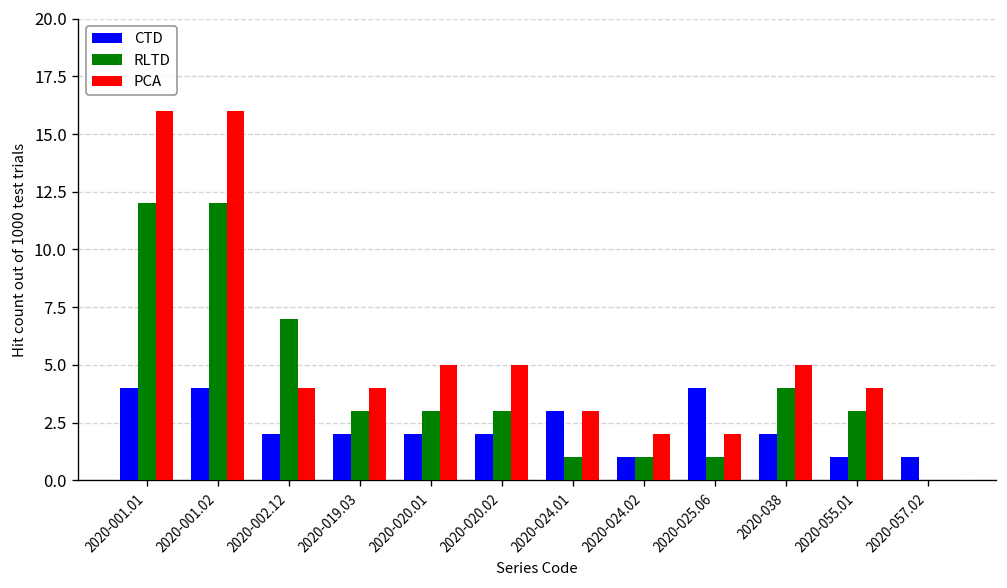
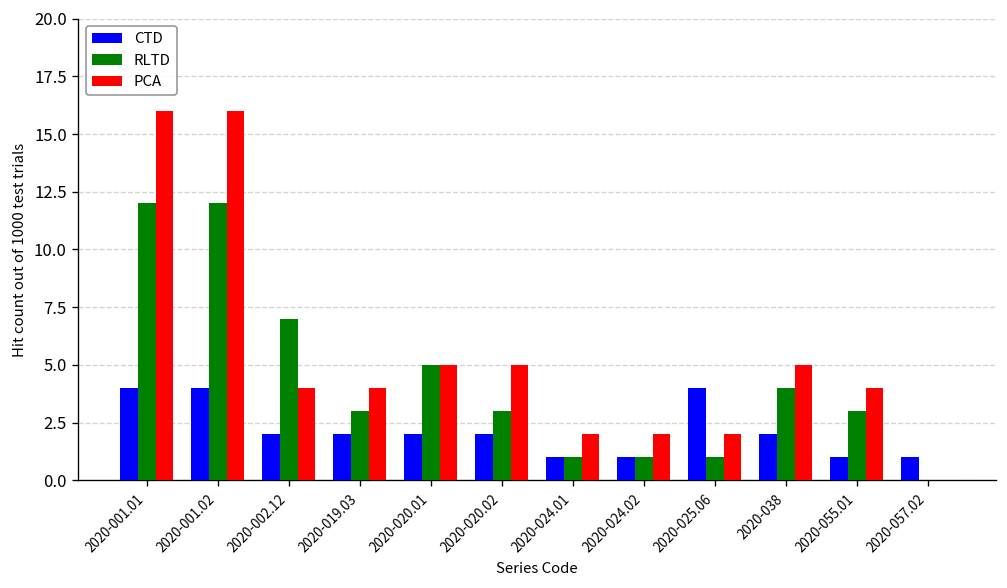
  {
    "CTD": {
      "2020-001.01": 4,
      "2020-001.02": 4,
      "2020-002.12": 2,
      "2020-019.03": 2,
      "2020-020.01": 2,
      "2020-020.02": 2,
-     "2020-024.01": 3,
+     "2020-024.01": 1,
      "2020-024.02": 1,
      "2020-025.06": 4,
      "2020-038": 2,
      "2020-055.01": 1,
      "2020-057.02": 1
    },
    "RLTD": {
      "2020-001.01": 12,
      "2020-001.02": 12,
      "2020-002.12": 7,
      "2020-019.03": 3,
-     "2020-020.01": 3,
+     "2020-020.01": 5,
      "2020-020.02": 3,
      "2020-024.01": 1,
      "2020-024.02": 1,
      "2020-025.06": 1,
      "2020-038": 4,
      "2020-055.01": 3,
      "2020-057.02": 0
    },
    "PCA": {
      "2020-001.01": 16,
      "2020-001.02": 16,
      "2020-002.12": 4,
      "2020-019.03": 4,
      "2020-020.01": 5,
      "2020-020.02": 5,
-     "2020-024.01": 3,
+     "2020-024.01": 2,
      "2020-024.02": 2,
      "2020-025.06": 2,
      "2020-038": 5,
      "2020-055.01": 4,
      "2020-057.02": 0
    }
  }
